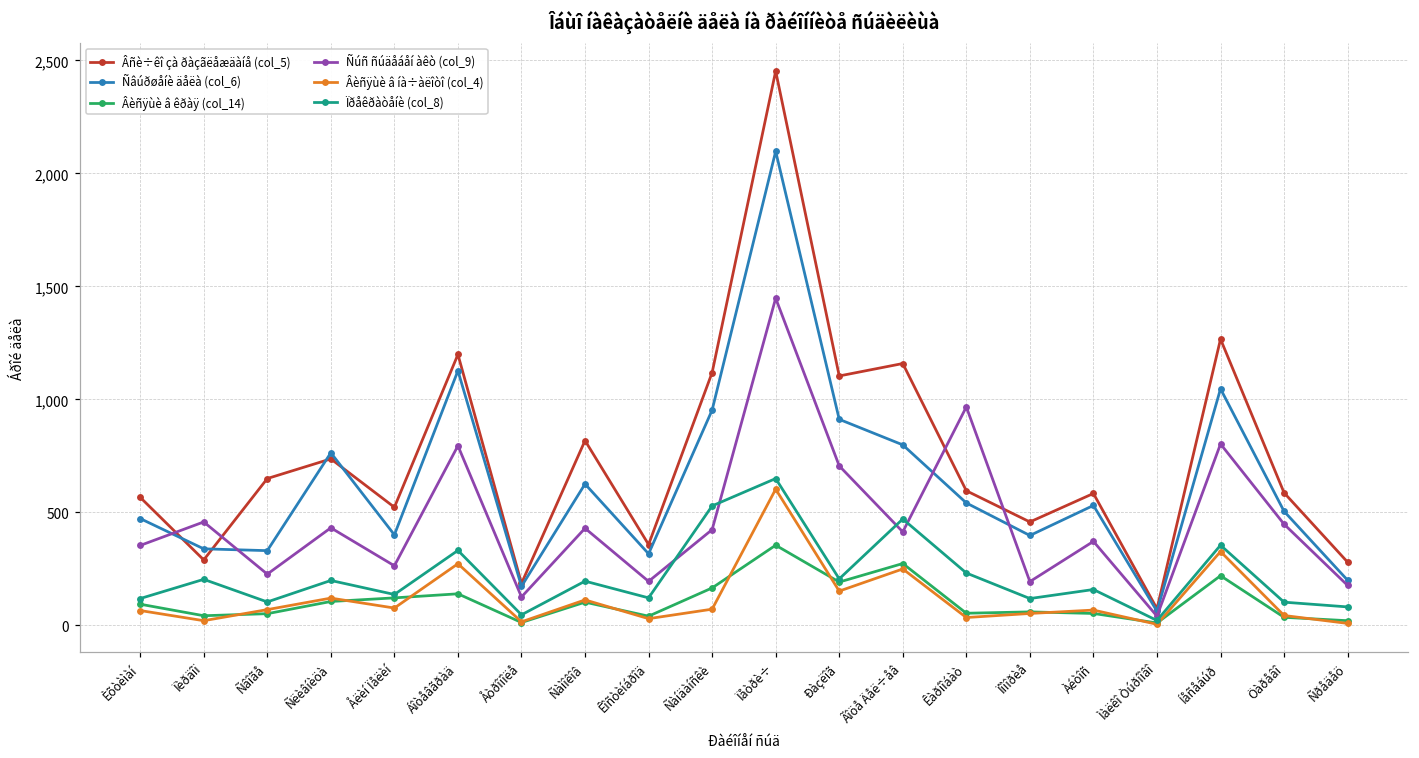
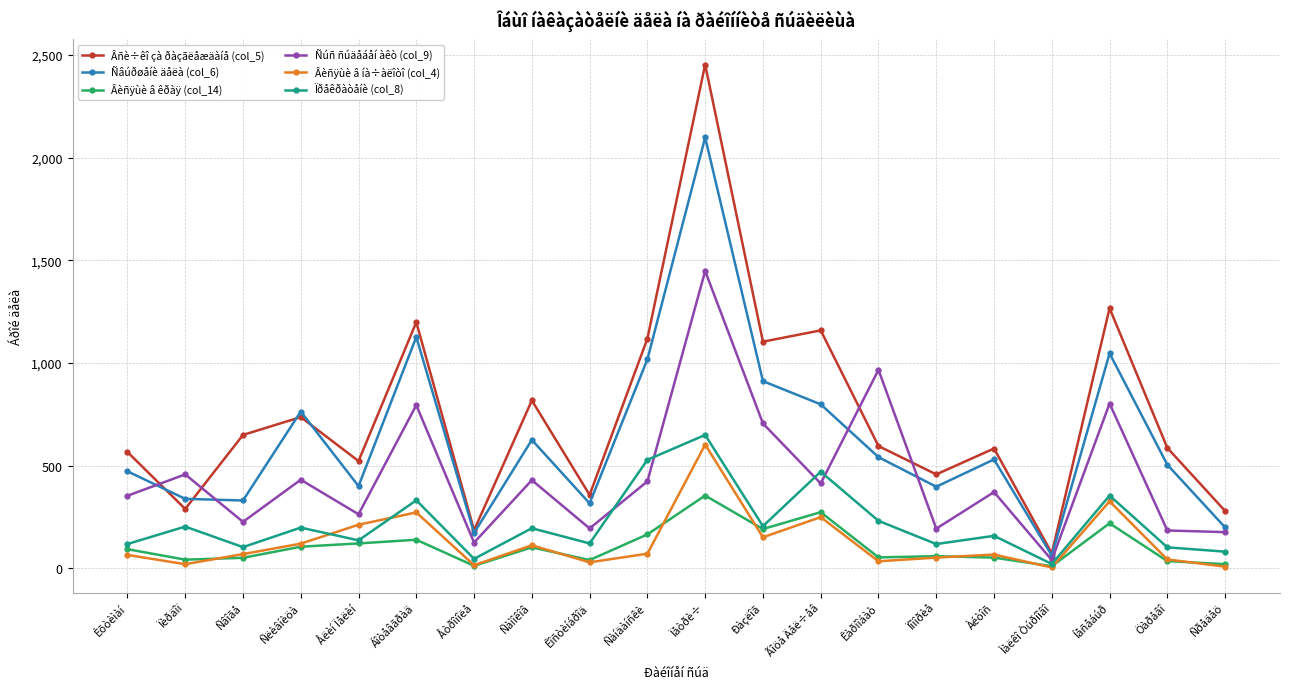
  {
    "Âñè÷êî çà ðàçãëåæäàíå (col_5)": {
      "Èõòèìàí": "570",
      "Ïèðäîï": "290",
      "Ñâîãå": "650",
      "Ñëèâíèöà": "740",
      "Åëèí Ïåëèí": "520",
      "Áîòåâãðàä": "1,200",
      "Åòðîïîëå": "190",
      "Ñàìîêîâ": "820",
      "Êîñòèíáðîä": "360",
      "Ñàíäàíñêè": "1,120",
      "Ïåòðè÷": "2,450",
      "Ðàçëîã": "1,100",
      "Ãîöå Äåë÷åâ": "1,160",
      "Êàðíîáàò": "600",
      "Ïîìîðèå": "460",
      "Àéòîñ": "580",
      "Íåñåáúð": "1,270",
      "Öàðåâî": "590",
      "Ñðåäåö": "280"
    },
    "Ñâúðøåíè äåëà (col_6)": {
      "Èõòèìàí": "470",
      "Ïèðäîï": "340",
      "Ñâîãå": "330",
      "Ñëèâíèöà": "760",
      "Åëèí Ïåëèí": "400",
      "Áîòåâãðàä": "1,130",
      "Åòðîïîëå": "170",
      "Ñàìîêîâ": "630",
      "Êîñòèíáðîä": "320",
-     "Ñàíäàíñêè": "950",
+     "Ñàíäàíñêè": "1,020",
      "Ïåòðè÷": "2,100",
      "Ðàçëîã": "910",
      "Ãîöå Äåë÷åâ": "800",
      "Êàðíîáàò": "540",
      "Ïîìîðèå": "400",
      "Àéòîñ": "530",
      "Íåñåáúð": "1,050",
      "Öàðåâî": "510",
      "Ñðåäåö": "200"
    },
    "Ñúñ ñúäåáåí àêò (col_9)": {
      "Èõòèìàí": "350",
      "Ïèðäîï": "460",
      "Ñâîãå": "230",
      "Ñëèâíèöà": "430",
      "Åëèí Ïåëèí": "260",
      "Áîòåâãðàä": "800",
      "Åòðîïîëå": "130",
      "Ñàìîêîâ": "430",
      "Êîñòèíáðîä": "200",
      "Ñàíäàíñêè": "420",
      "Ïåòðè÷": "1,450",
      "Ðàçëîã": "710",
      "Ãîöå Äåë÷åâ": "410",
      "Êàðíîáàò": "970",
      "Ïîìîðèå": "190",
      "Àéòîñ": "370",
      "Ìàëêî Òúðíîâî": "40",
      "Íåñåáúð": "800",
-     "Öàðåâî": "450",
+     "Öàðåâî": "190",
      "Ñðåäåö": "180"
    },
    "Âèñÿùè â íà÷àëîòî (col_4)": {
      "Èõòèìàí": "70",
      "Ïèðäîï": "20",
      "Ñâîãå": "70",
      "Ñëèâíèöà": "120",
-     "Åëèí Ïåëèí": "80",
+     "Åëèí Ïåëèí": "210",
      "Áîòåâãðàä": "270",
      "Ñàíäàíñêè": "70",
      "Ïåòðè÷": "600",
      "Ðàçëîã": "150",
      "Ãîöå Äåë÷åâ": "250",
      "Êàðíîáàò": "40",
      "Àéòîñ": "70",
      "Íåñåáúð": "330"
    }
  }
